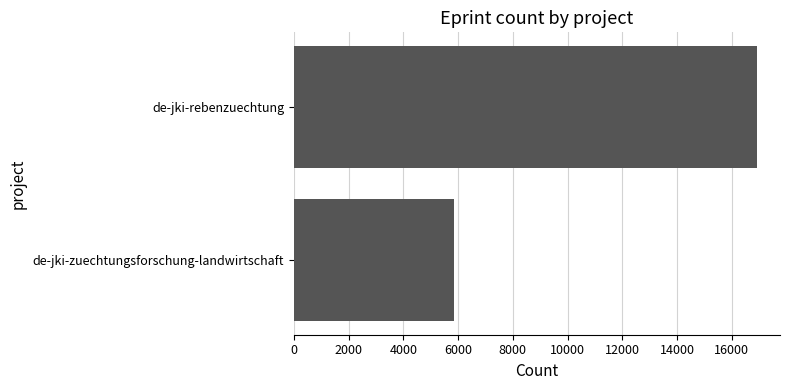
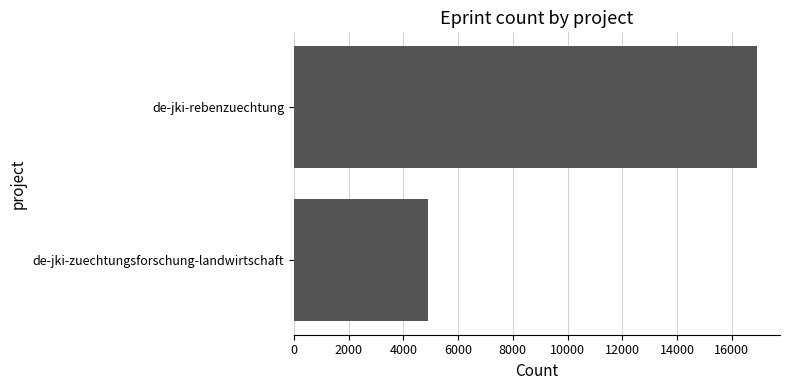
  {
    "de-jki-rebenzuechtung": 16900,
-   "de-jki-zuechtungsforschung-landwirtschaft": 5800
+   "de-jki-zuechtungsforschung-landwirtschaft": 4900
  }
